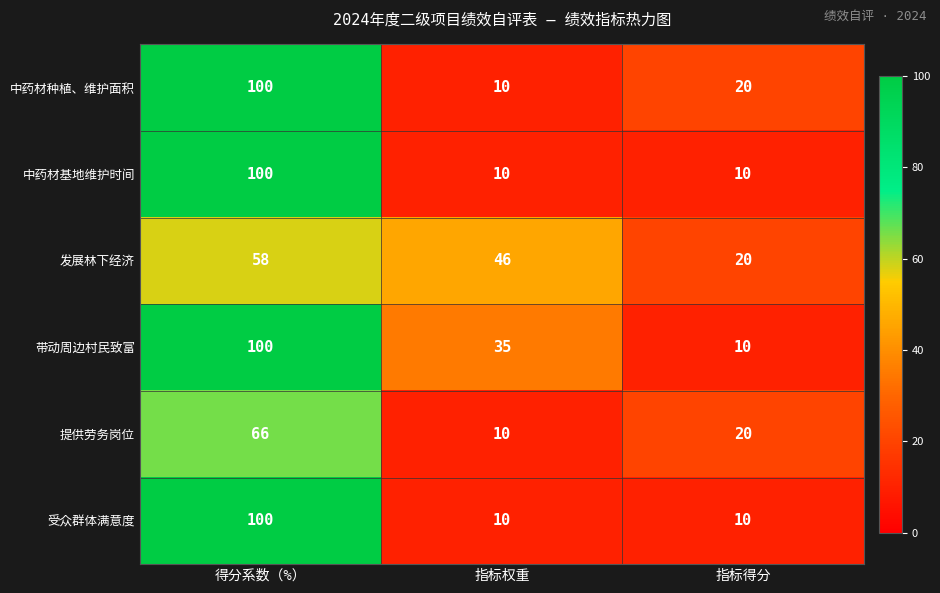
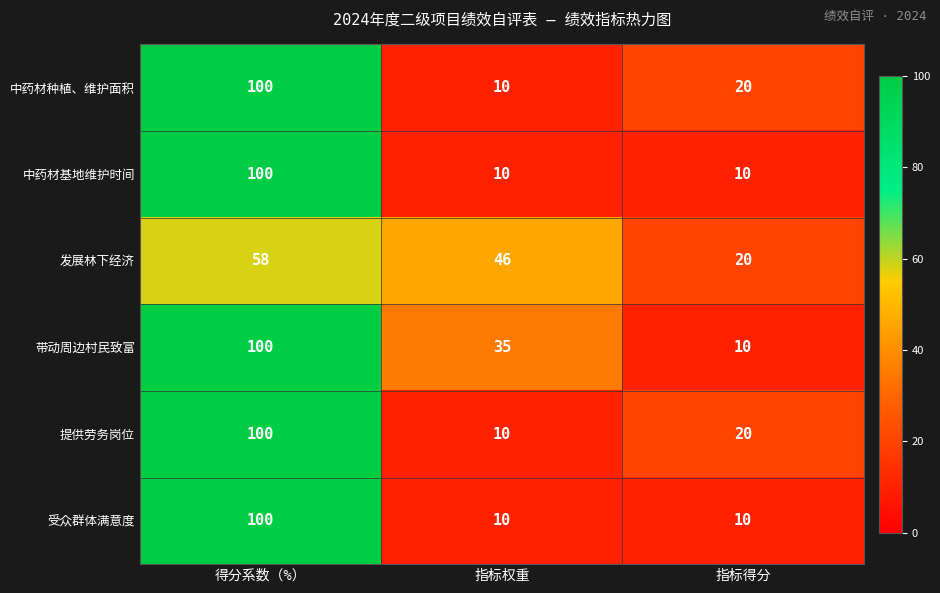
  {
    "中药材种植、维护面积": {
      "得分系数（%）": 100,
      "指标权重": 10,
      "指标得分": 20
    },
    "中药材基地维护时间": {
      "得分系数（%）": 100,
      "指标权重": 10,
      "指标得分": 10
    },
    "发展林下经济": {
      "得分系数（%）": 58,
      "指标权重": 46,
      "指标得分": 20
    },
    "带动周边村民致富": {
      "得分系数（%）": 100,
      "指标权重": 35,
      "指标得分": 10
    },
    "提供劳务岗位": {
-     "得分系数（%）": 66,
+     "得分系数（%）": 100,
      "指标权重": 10,
      "指标得分": 20
    },
    "受众群体满意度": {
      "得分系数（%）": 100,
      "指标权重": 10,
      "指标得分": 10
    }
  }
